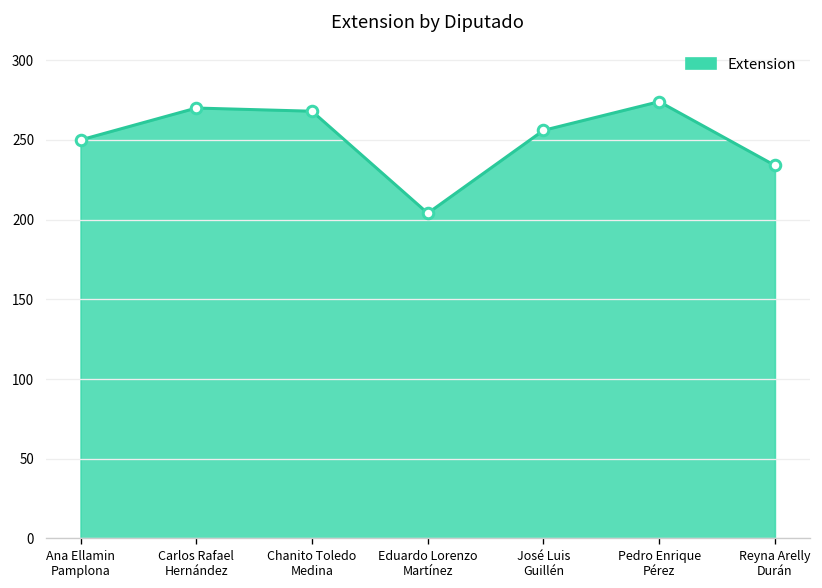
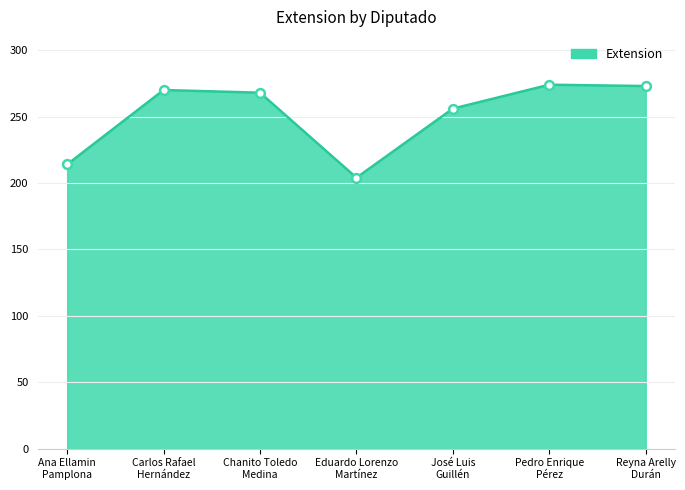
  {
-   "Ana Ellamin Pamplona": 250,
+   "Ana Ellamin Pamplona": 214,
    "Carlos Rafael Hernández": 270,
    "Chanito Toledo Medina": 268,
    "Eduardo Lorenzo Martínez": 204,
    "José Luis Guillén": 256,
    "Pedro Enrique Pérez": 274,
-   "Reyna Arelly Durán": 234
+   "Reyna Arelly Durán": 273
  }
